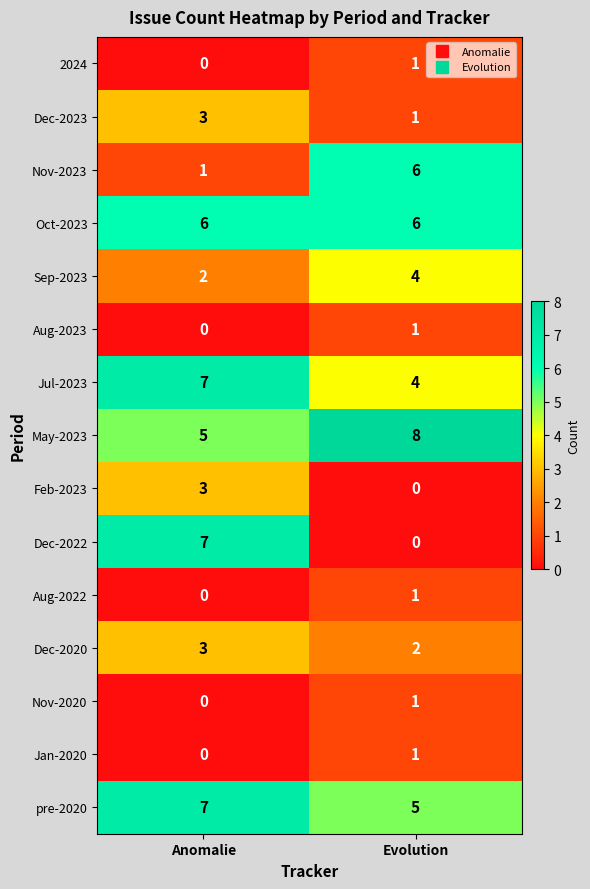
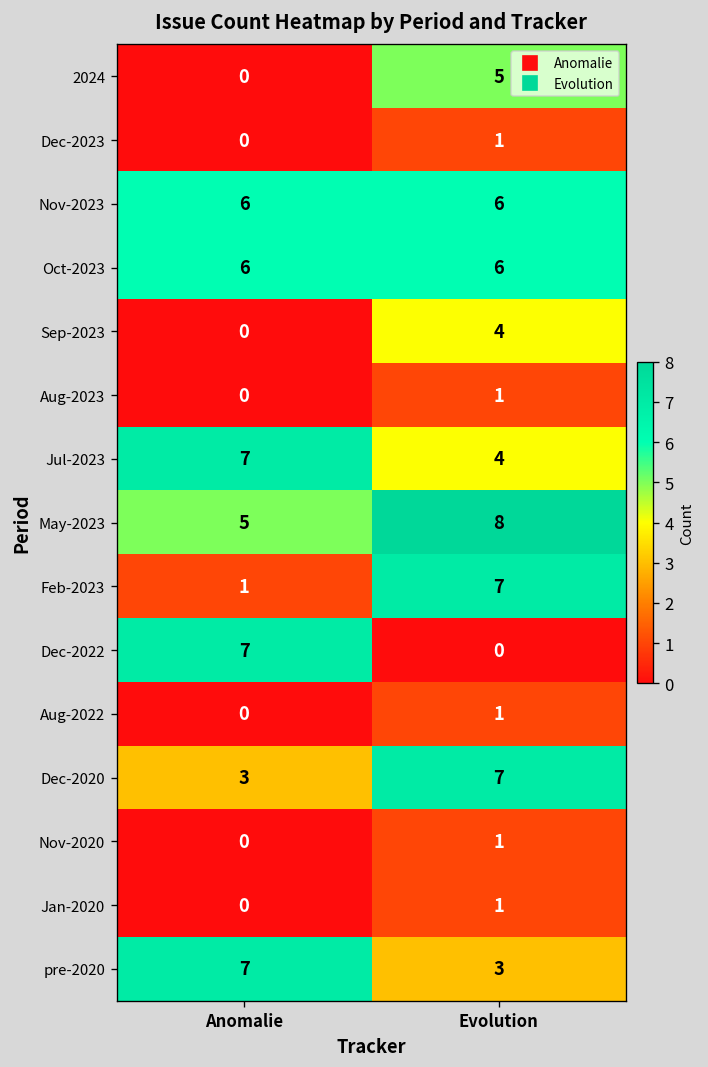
  {
    "2024": {
      "Anomalie": 0,
-     "Evolution": 1
+     "Evolution": 5
    },
    "Dec-2023": {
-     "Anomalie": 3,
+     "Anomalie": 0,
      "Evolution": 1
    },
    "Nov-2023": {
-     "Anomalie": 1,
+     "Anomalie": 6,
      "Evolution": 6
    },
    "Oct-2023": {
      "Anomalie": 6,
      "Evolution": 6
    },
    "Sep-2023": {
-     "Anomalie": 2,
+     "Anomalie": 0,
      "Evolution": 4
    },
    "Aug-2023": {
      "Anomalie": 0,
      "Evolution": 1
    },
    "Jul-2023": {
      "Anomalie": 7,
      "Evolution": 4
    },
    "May-2023": {
      "Anomalie": 5,
      "Evolution": 8
    },
    "Feb-2023": {
-     "Anomalie": 3,
-     "Evolution": 0
+     "Anomalie": 1,
+     "Evolution": 7
    },
    "Dec-2022": {
      "Anomalie": 7,
      "Evolution": 0
    },
    "Aug-2022": {
      "Anomalie": 0,
      "Evolution": 1
    },
    "Dec-2020": {
      "Anomalie": 3,
-     "Evolution": 2
+     "Evolution": 7
    },
    "Nov-2020": {
      "Anomalie": 0,
      "Evolution": 1
    },
    "Jan-2020": {
      "Anomalie": 0,
      "Evolution": 1
    },
    "pre-2020": {
      "Anomalie": 7,
-     "Evolution": 5
+     "Evolution": 3
    }
  }
